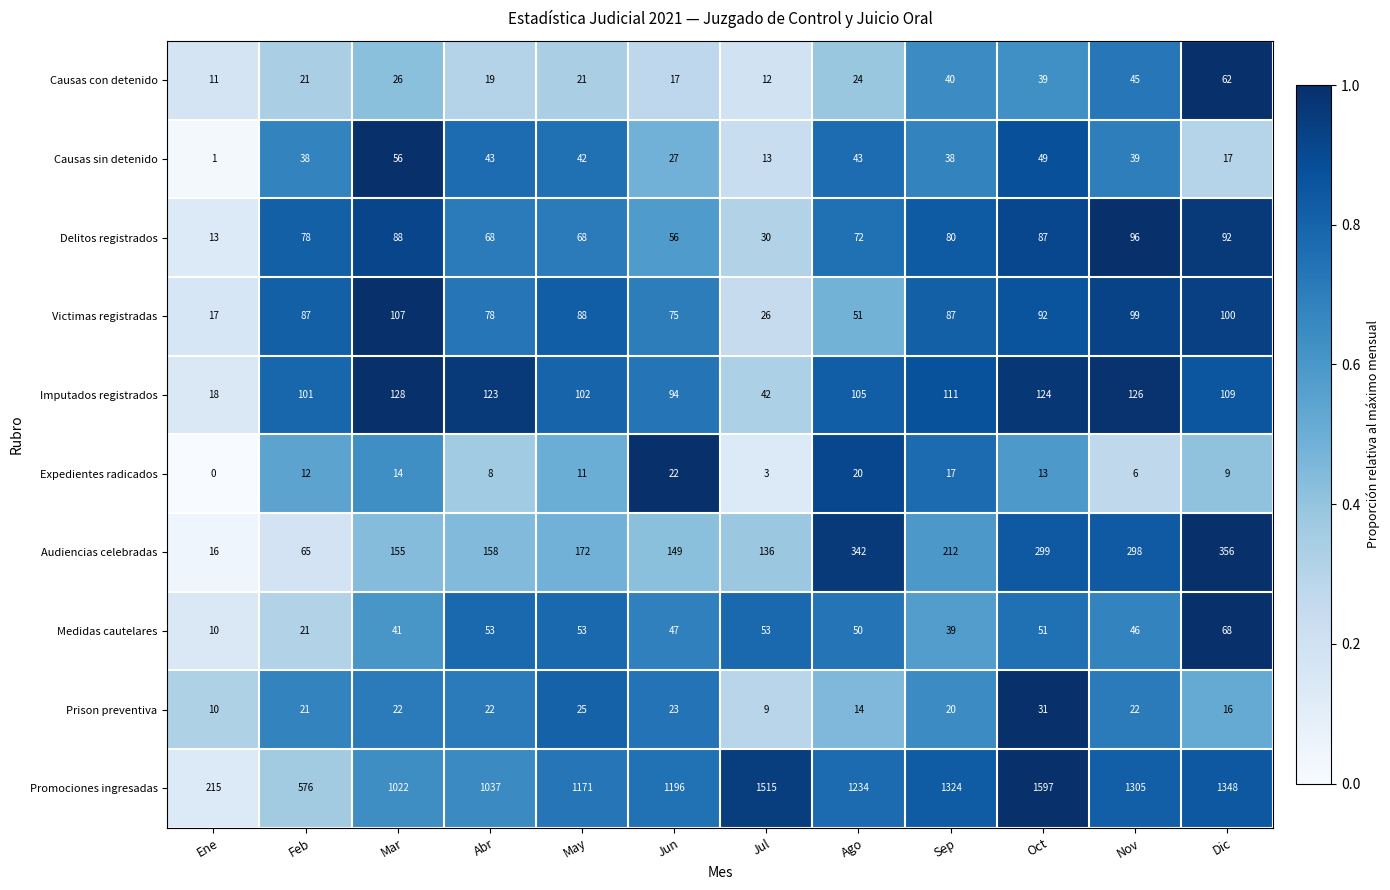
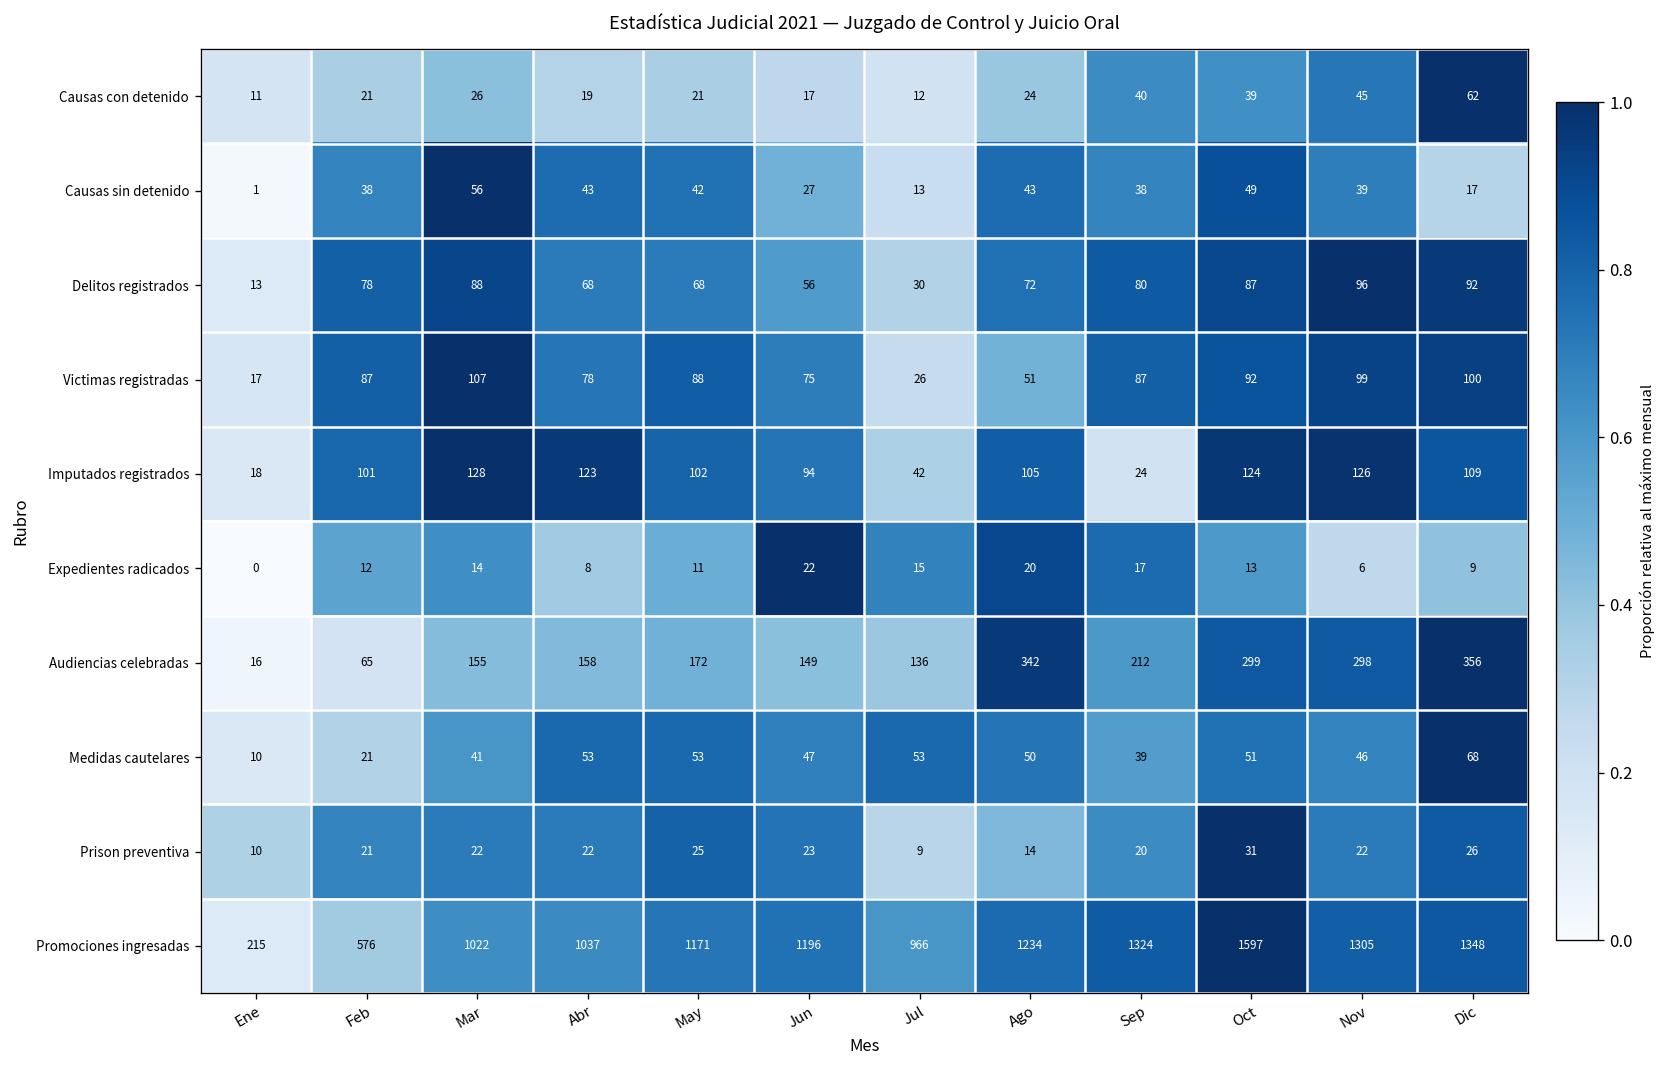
  {
    "Causas con detenido": {
      "Ene": 11,
      "Feb": 21,
      "Mar": 26,
      "Abr": 19,
      "May": 21,
      "Jun": 17,
      "Jul": 12,
      "Ago": 24,
      "Sep": 40,
      "Oct": 39,
      "Nov": 45,
      "Dic": 62
    },
    "Causas sin detenido": {
      "Ene": 1,
      "Feb": 38,
      "Mar": 56,
      "Abr": 43,
      "May": 42,
      "Jun": 27,
      "Jul": 13,
      "Ago": 43,
      "Sep": 38,
      "Oct": 49,
      "Nov": 39,
      "Dic": 17
    },
    "Delitos registrados": {
      "Ene": 13,
      "Feb": 78,
      "Mar": 88,
      "Abr": 68,
      "May": 68,
      "Jun": 56,
      "Jul": 30,
      "Ago": 72,
      "Sep": 80,
      "Oct": 87,
      "Nov": 96,
      "Dic": 92
    },
    "Victimas registradas": {
      "Ene": 17,
      "Feb": 87,
      "Mar": 107,
      "Abr": 78,
      "May": 88,
      "Jun": 75,
      "Jul": 26,
      "Ago": 51,
      "Sep": 87,
      "Oct": 92,
      "Nov": 99,
      "Dic": 100
    },
    "Imputados registrados": {
      "Ene": 18,
      "Feb": 101,
      "Mar": 128,
      "Abr": 123,
      "May": 102,
      "Jun": 94,
      "Jul": 42,
      "Ago": 105,
-     "Sep": 111,
+     "Sep": 24,
      "Oct": 124,
      "Nov": 126,
      "Dic": 109
    },
    "Expedientes radicados": {
      "Ene": 0,
      "Feb": 12,
      "Mar": 14,
      "Abr": 8,
      "May": 11,
      "Jun": 22,
-     "Jul": 3,
+     "Jul": 15,
      "Ago": 20,
      "Sep": 17,
      "Oct": 13,
      "Nov": 6,
      "Dic": 9
    },
    "Audiencias celebradas": {
      "Ene": 16,
      "Feb": 65,
      "Mar": 155,
      "Abr": 158,
      "May": 172,
      "Jun": 149,
      "Jul": 136,
      "Ago": 342,
      "Sep": 212,
      "Oct": 299,
      "Nov": 298,
      "Dic": 356
    },
    "Medidas cautelares": {
      "Ene": 10,
      "Feb": 21,
      "Mar": 41,
      "Abr": 53,
      "May": 53,
      "Jun": 47,
      "Jul": 53,
      "Ago": 50,
      "Sep": 39,
      "Oct": 51,
      "Nov": 46,
      "Dic": 68
    },
    "Prison preventiva": {
      "Ene": 10,
      "Feb": 21,
      "Mar": 22,
      "Abr": 22,
      "May": 25,
      "Jun": 23,
      "Jul": 9,
      "Ago": 14,
      "Sep": 20,
      "Oct": 31,
      "Nov": 22,
-     "Dic": 16
+     "Dic": 26
    },
    "Promociones ingresadas": {
      "Ene": 215,
      "Feb": 576,
      "Mar": 1022,
      "Abr": 1037,
      "May": 1171,
      "Jun": 1196,
-     "Jul": 1515,
+     "Jul": 966,
      "Ago": 1234,
      "Sep": 1324,
      "Oct": 1597,
      "Nov": 1305,
      "Dic": 1348
    }
  }
